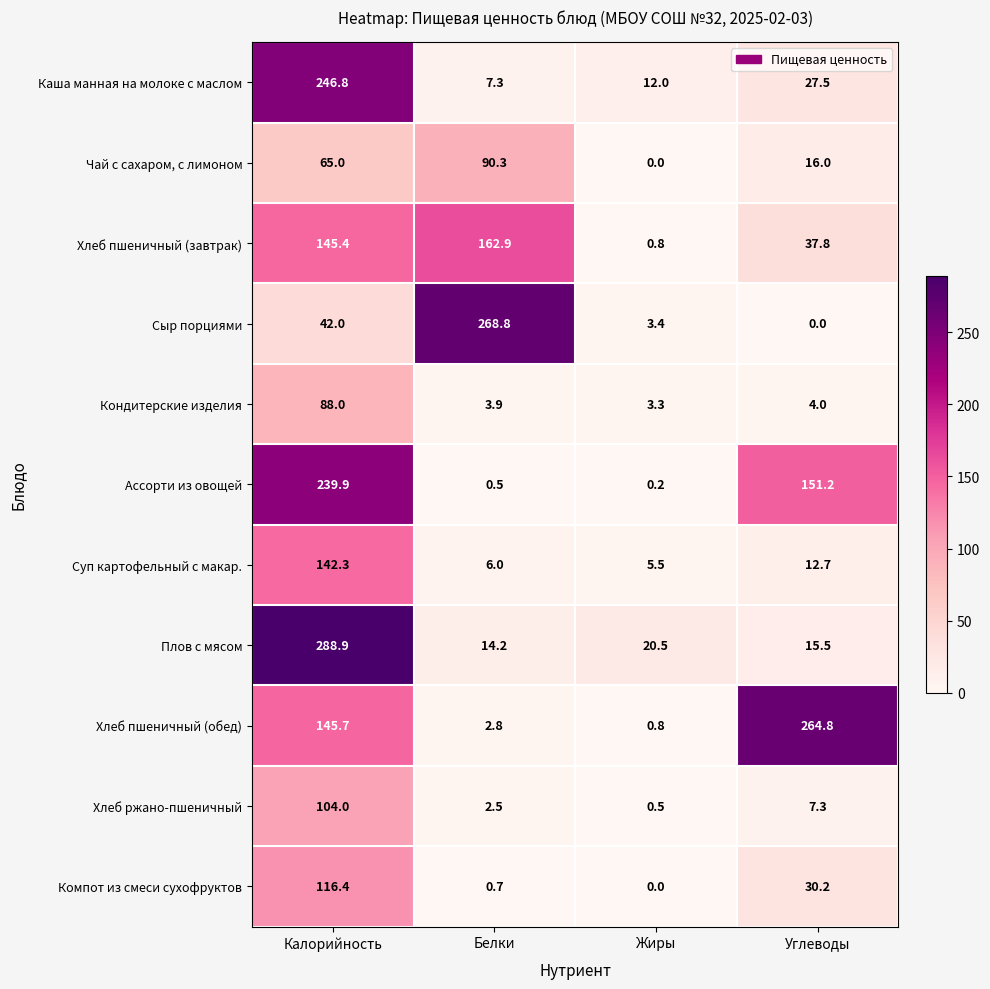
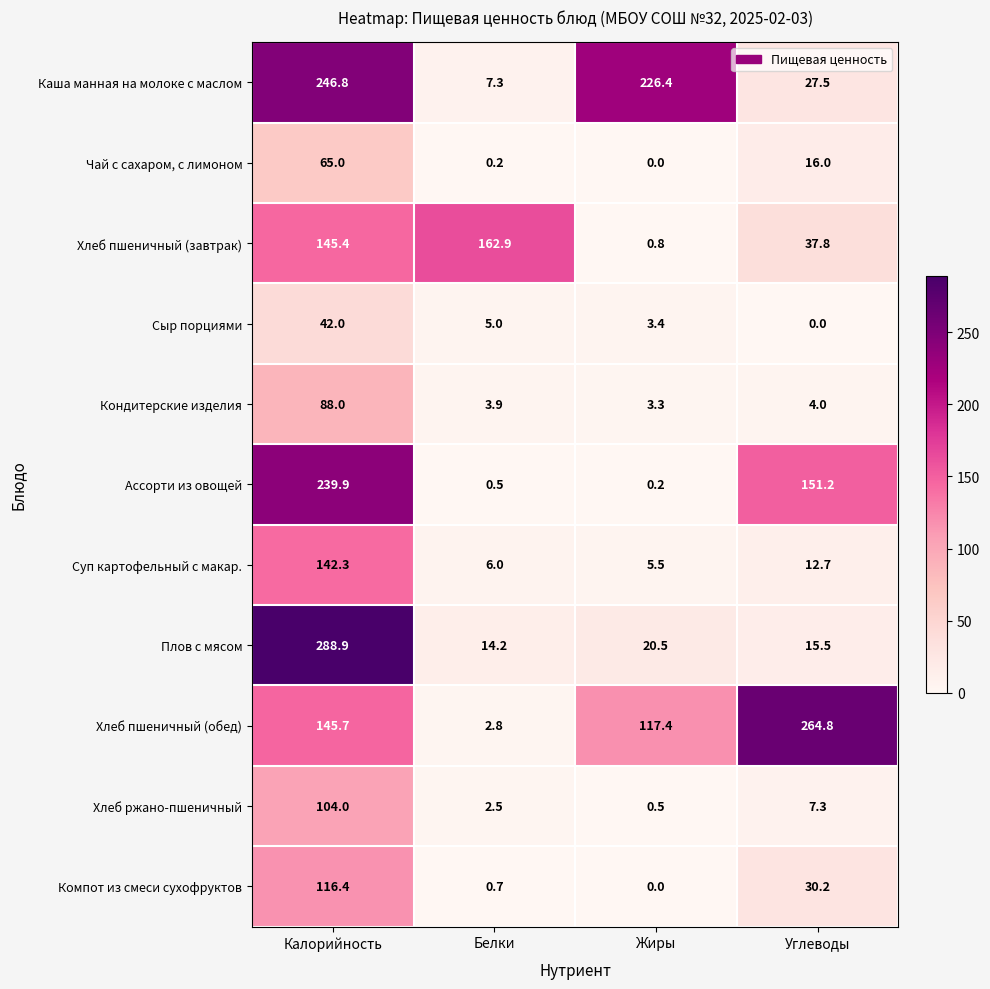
  {
    "Каша манная на молоке с маслом": {
      "Калорийность": 246.8,
      "Белки": 7.3,
-     "Жиры": 12.0,
+     "Жиры": 226.4,
      "Углеводы": 27.5
    },
    "Чай с сахаром, с лимоном": {
      "Калорийность": 65.0,
-     "Белки": 90.3,
+     "Белки": 0.2,
      "Жиры": 0.0,
      "Углеводы": 16.0
    },
    "Хлеб пшеничный (завтрак)": {
      "Калорийность": 145.4,
      "Белки": 162.9,
      "Жиры": 0.8,
      "Углеводы": 37.8
    },
    "Сыр порциями": {
      "Калорийность": 42.0,
-     "Белки": 268.8,
+     "Белки": 5.0,
      "Жиры": 3.4,
      "Углеводы": 0.0
    },
    "Кондитерские изделия": {
      "Калорийность": 88.0,
      "Белки": 3.9,
      "Жиры": 3.3,
      "Углеводы": 4.0
    },
    "Ассорти из овощей": {
      "Калорийность": 239.9,
      "Белки": 0.5,
      "Жиры": 0.2,
      "Углеводы": 151.2
    },
    "Суп картофельный с макар.": {
      "Калорийность": 142.3,
      "Белки": 6.0,
      "Жиры": 5.5,
      "Углеводы": 12.7
    },
    "Плов с мясом": {
      "Калорийность": 288.9,
      "Белки": 14.2,
      "Жиры": 20.5,
      "Углеводы": 15.5
    },
    "Хлеб пшеничный (обед)": {
      "Калорийность": 145.7,
      "Белки": 2.8,
-     "Жиры": 0.8,
+     "Жиры": 117.4,
      "Углеводы": 264.8
    },
    "Хлеб ржано-пшеничный": {
      "Калорийность": 104.0,
      "Белки": 2.5,
      "Жиры": 0.5,
      "Углеводы": 7.3
    },
    "Компот из смеси сухофруктов": {
      "Калорийность": 116.4,
      "Белки": 0.7,
      "Жиры": 0.0,
      "Углеводы": 30.2
    }
  }
